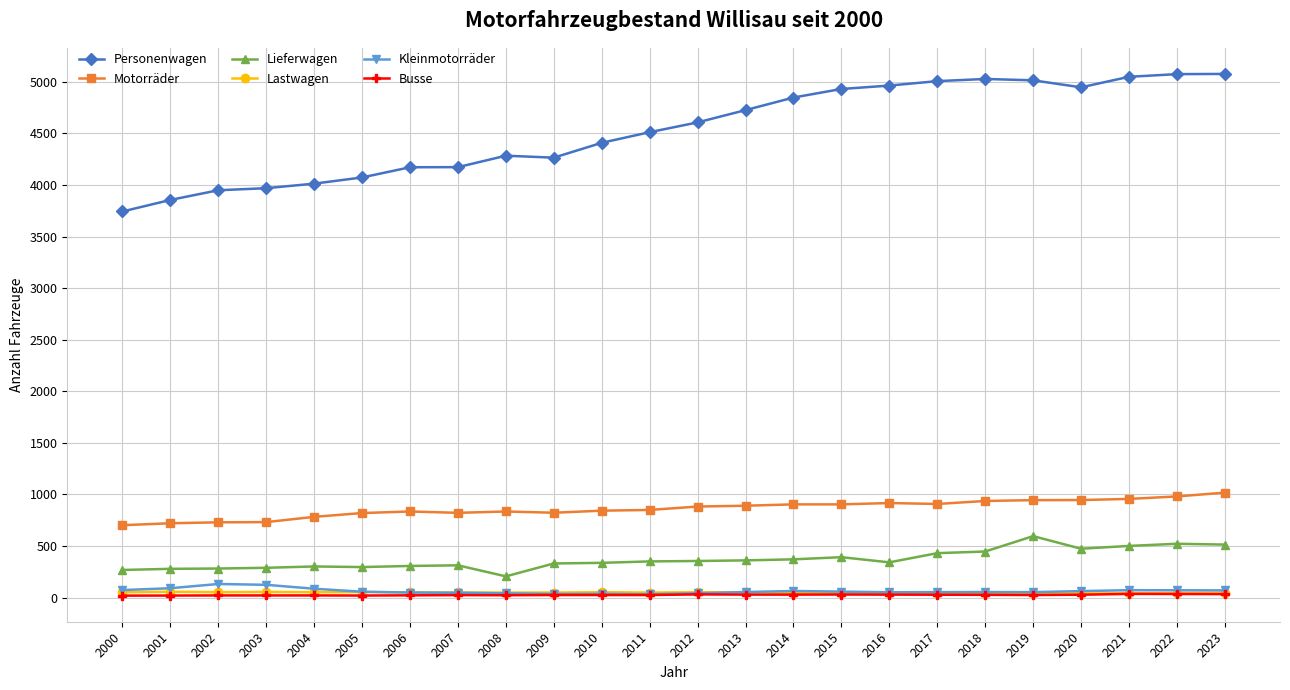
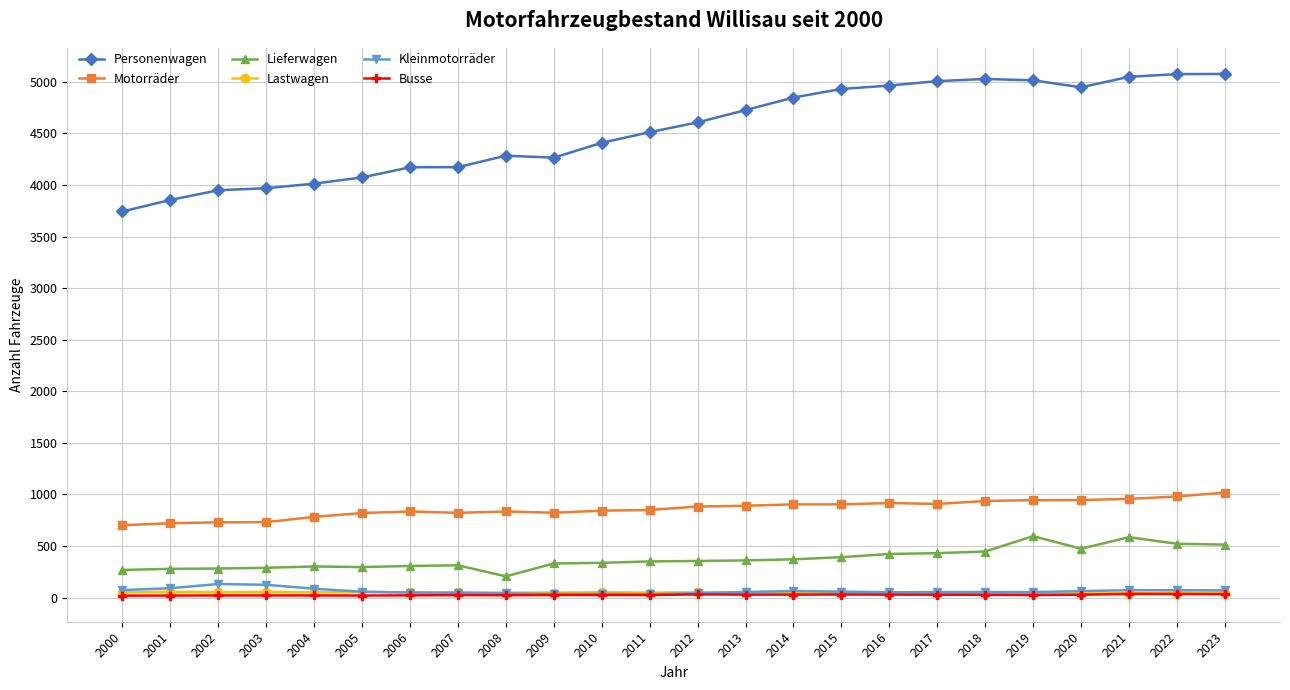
  {
    "Motorräder": {
      "2000": 700,
      "2001": 720,
      "2002": 730,
      "2003": 730,
      "2004": 780,
      "2005": 820,
      "2006": 830,
      "2007": 820,
      "2008": 830,
      "2009": 820,
      "2010": 840,
      "2011": 850,
      "2012": 880,
      "2013": 890,
      "2014": 900,
      "2015": 900,
      "2016": 920,
      "2017": 910,
      "2018": 940,
      "2019": 940,
      "2020": 950,
      "2021": 960,
      "2022": 980,
      "2023": 1020
    },
    "Lieferwagen": {
      "2000": 270,
      "2001": 280,
      "2002": 280,
      "2003": 290,
      "2004": 300,
      "2005": 300,
      "2006": 310,
      "2007": 310,
      "2008": 210,
      "2009": 330,
      "2010": 340,
      "2011": 350,
      "2012": 350,
      "2013": 360,
      "2014": 370,
      "2015": 390,
-     "2016": 340,
+     "2016": 420,
      "2017": 430,
      "2018": 450,
      "2019": 600,
      "2020": 470,
-     "2021": 500,
+     "2021": 590,
      "2022": 520,
      "2023": 510
    },
    "Lastwagen": {
      "2001": 60,
      "2002": 50,
      "2003": 50,
      "2004": 50
    },
    "Busse": {
      "2000": 20,
      "2001": 20,
      "2002": 20,
      "2003": 20,
      "2004": 20,
      "2005": 20,
      "2006": 20
    }
  }
